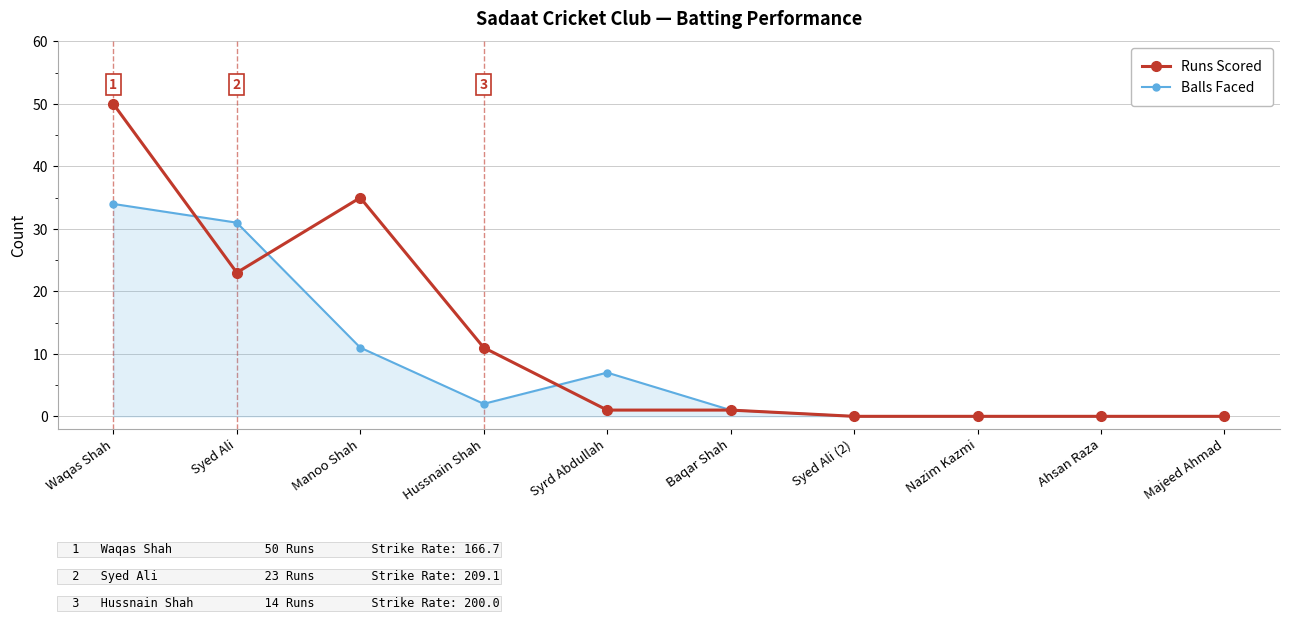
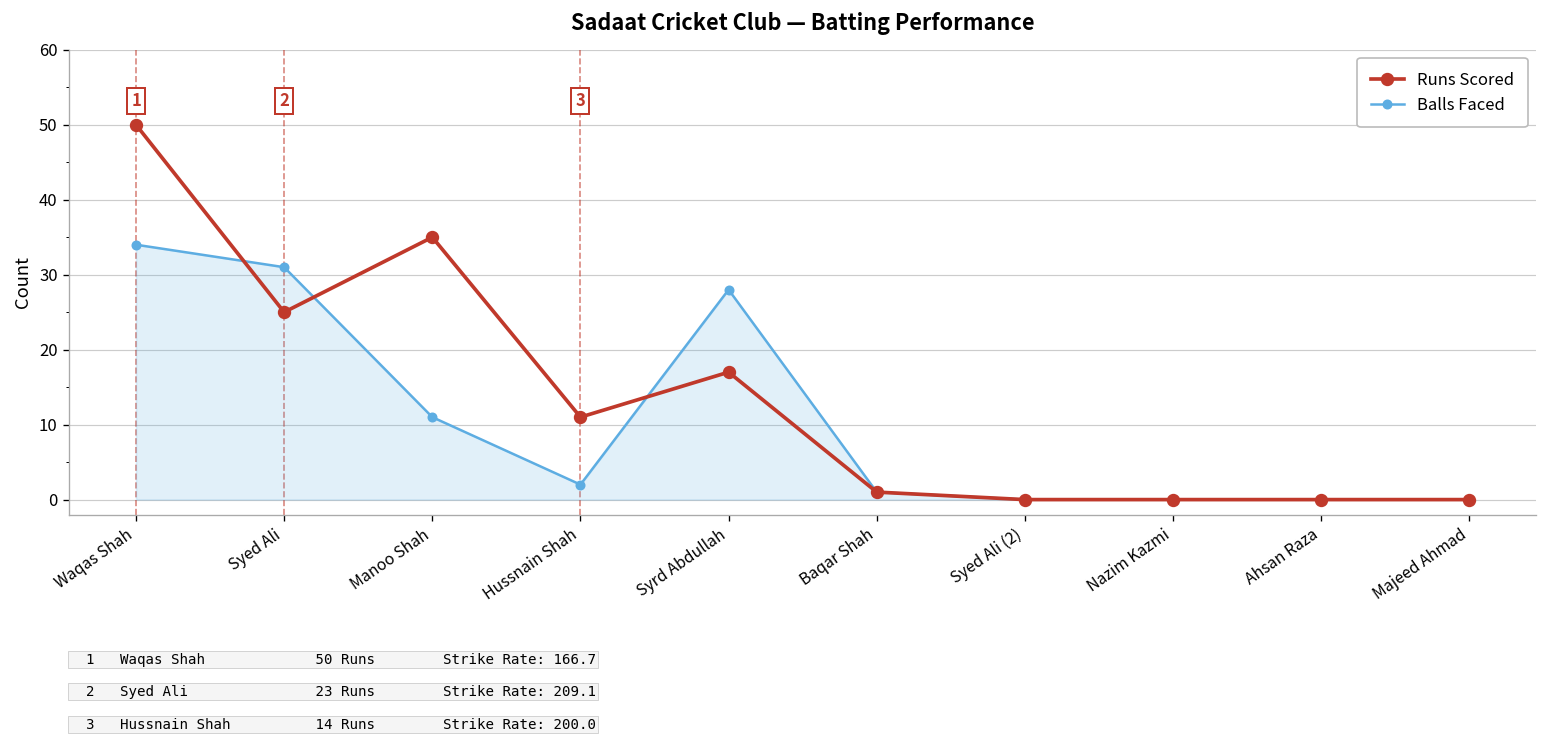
  {
    "Runs Scored": {
-     "Syed Ali": 23,
+     "Syed Ali": 25,
      "Manoo Shah": 35,
      "Hussnain Shah": 11,
-     "Syrd Abdullah": 1
+     "Syrd Abdullah": 17
    },
    "Balls Faced": {
      "Waqas Shah": 34,
      "Syed Ali": 31,
      "Manoo Shah": 11,
      "Hussnain Shah": 2,
-     "Syrd Abdullah": 7
+     "Syrd Abdullah": 28
    }
  }
